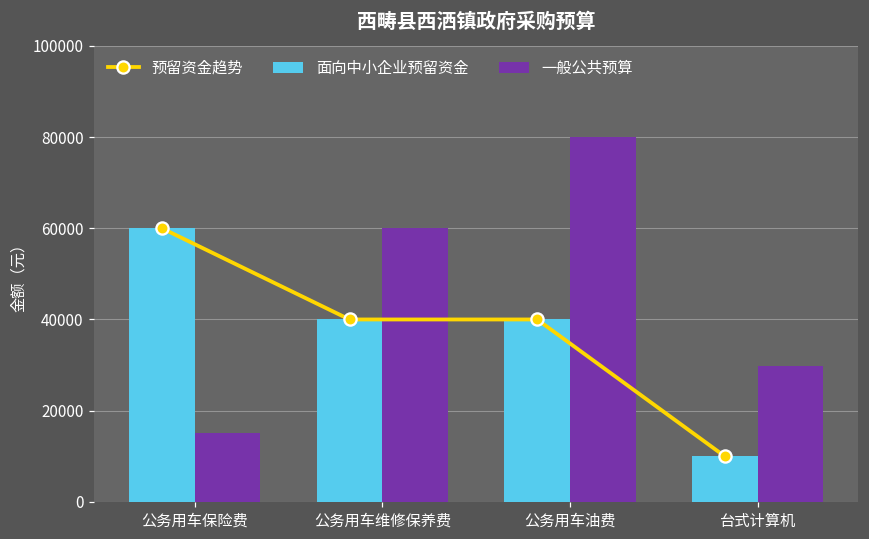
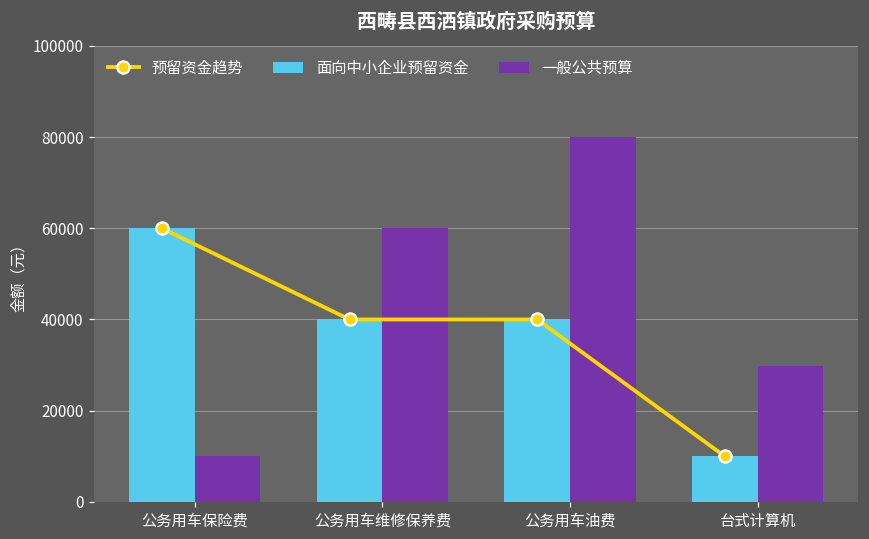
  {
    "面向中小企业预留资金": {
      "公务用车保险费": 60000,
      "公务用车维修保养费": 40000,
      "公务用车油费": 40000,
      "台式计算机": 10000
    },
    "一般公共预算": {
-     "公务用车保险费": 15000,
+     "公务用车保险费": 10000,
      "公务用车维修保养费": 60000,
      "公务用车油费": 80000,
      "台式计算机": 30000
    }
  }
